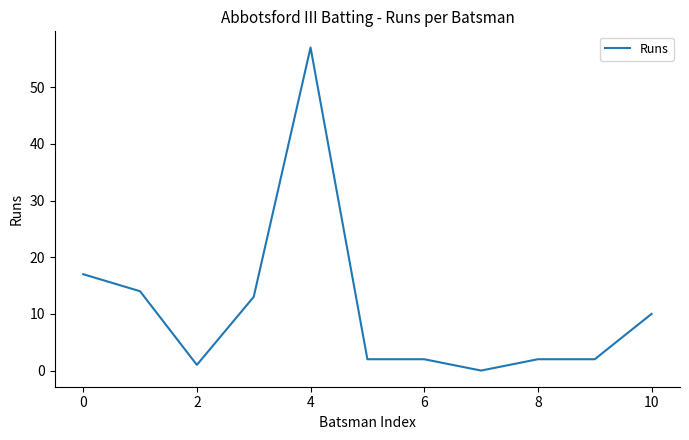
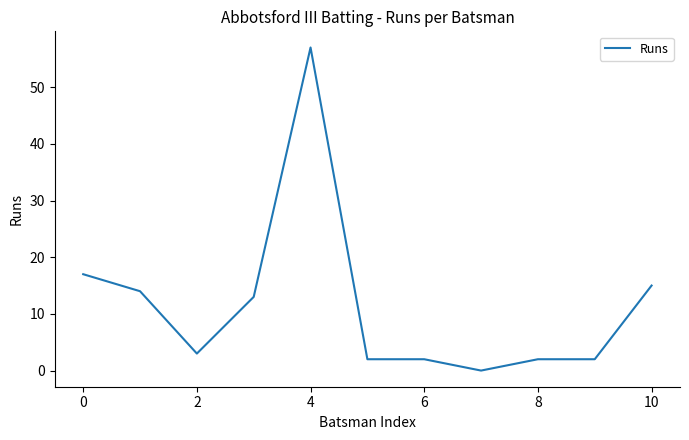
  {
    "0": 17,
-   "2": 1,
+   "2": 3,
    "4": 57,
    "6": 2,
    "8": 2,
-   "10": 10
+   "10": 15
  }
